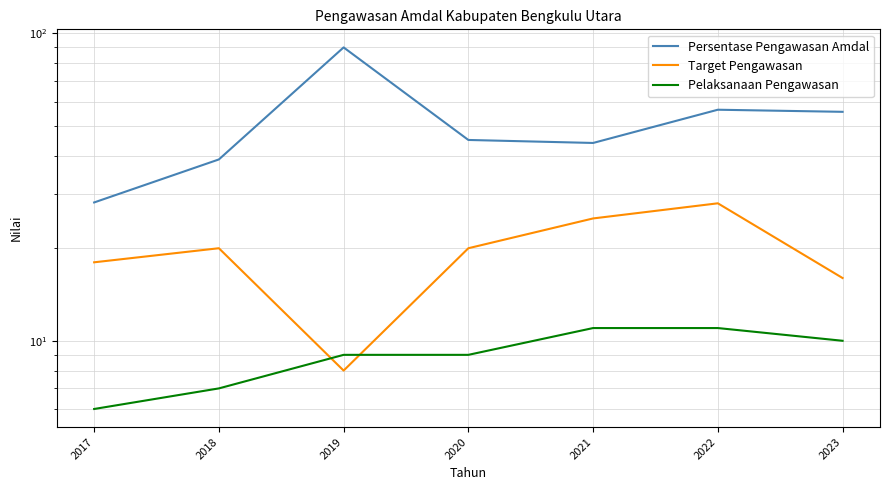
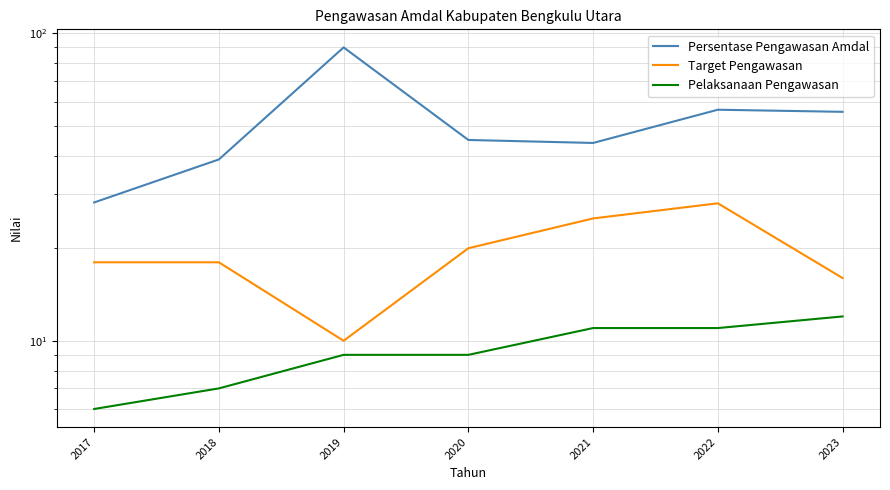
  {
    "Persentase Pengawasan Amdal": {
      "2017": 28,
      "2018": 39,
      "2019": 90,
      "2020": 45,
      "2021": 44,
      "2022": 56,
      "2023": 56
    },
    "Target Pengawasan": {
      "2017": 18,
-     "2018": 20,
-     "2019": 8,
+     "2018": 18,
+     "2019": 10,
      "2020": 20,
      "2021": 25,
      "2022": 28,
      "2023": 16
    },
    "Pelaksanaan Pengawasan": {
      "2017": 6,
      "2018": 7,
      "2019": 9,
      "2020": 9,
      "2021": 11,
      "2022": 11,
-     "2023": 10
+     "2023": 12
    }
  }
